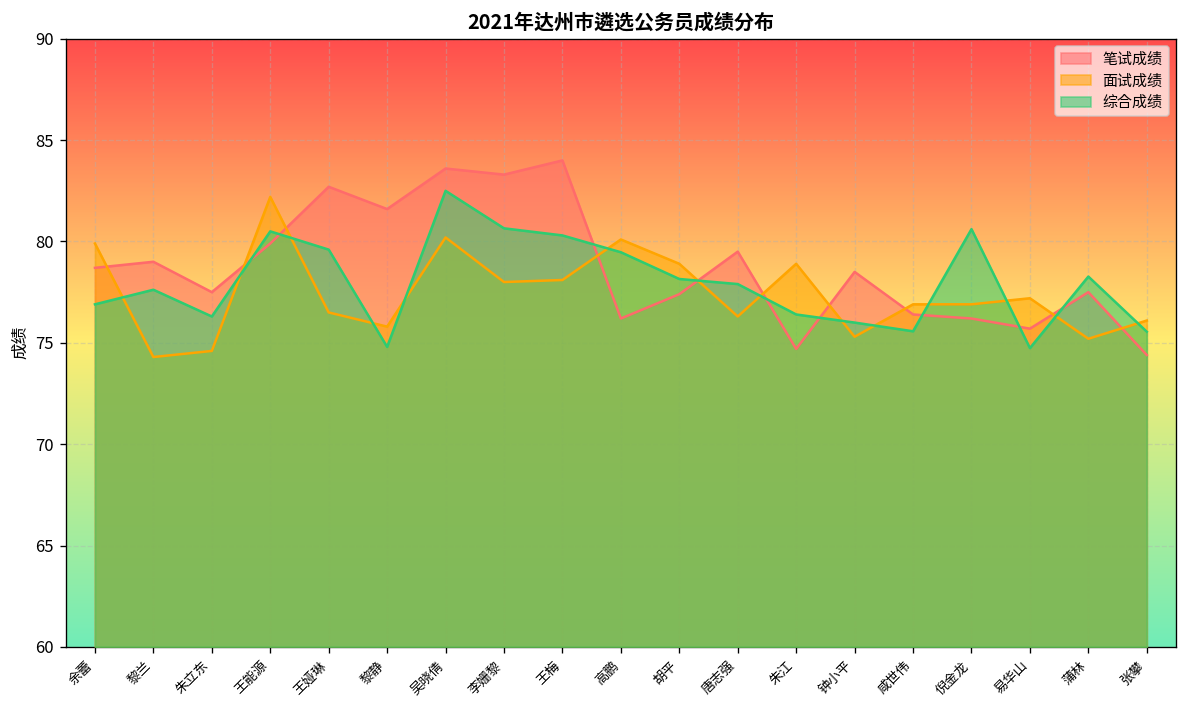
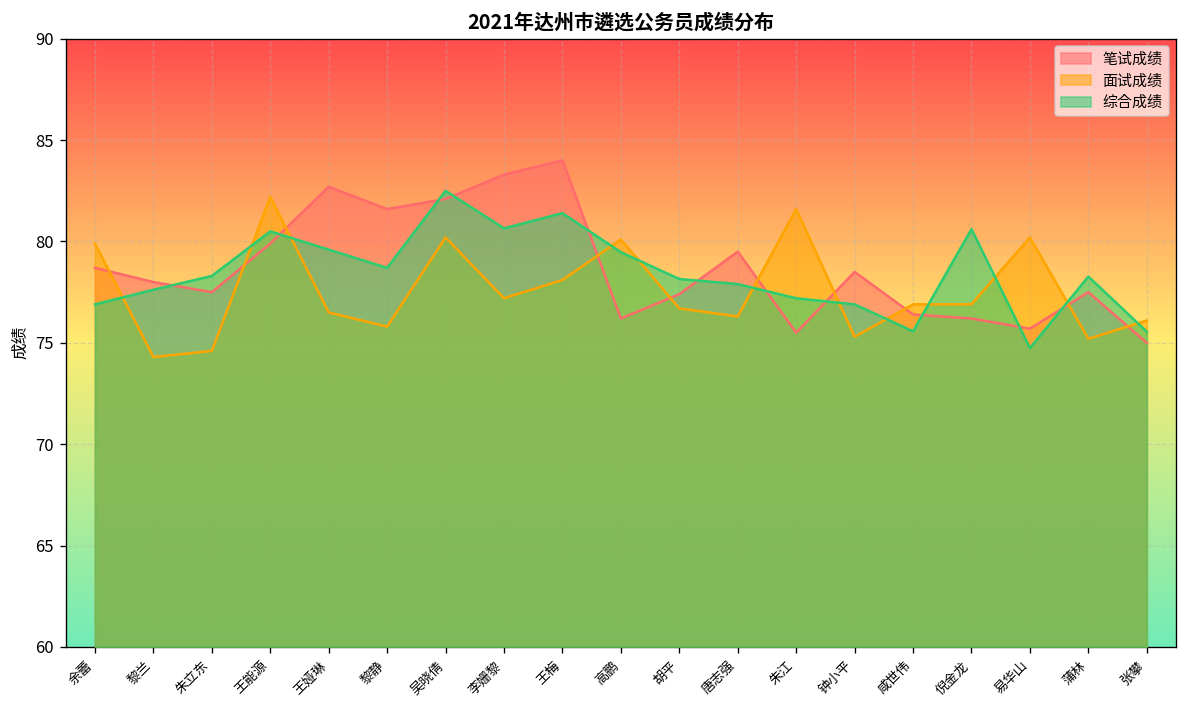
  {
    "笔试成绩": {
      "余蕾": 78.7,
-     "黎兰": 79,
+     "黎兰": 78,
      "朱立东": 77.5,
      "王能源": 79.9,
      "王娅琳": 82.7,
      "黎静": 81.6,
-     "吴晓倩": 83.6,
+     "吴晓倩": 82.1,
      "李姗黎": 83.3,
      "王梅": 84.0,
      "高鹏": 76.2,
      "胡平": 77.4,
      "唐志强": 79.5,
-     "朱江": 74.7,
+     "朱江": 75.5,
      "钟小平": 78.5,
      "咸世伟": 76.4,
      "倪金龙": 76.2,
      "易华山": 75.7,
      "蒲林": 77.5,
-     "张攀": 74.4
+     "张攀": 75.0
    },
    "面试成绩": {
      "余蕾": 79.9,
      "黎兰": 74.3,
      "朱立东": 74.6,
      "王能源": 82.2,
      "王娅琳": 76.5,
      "黎静": 75.8,
      "吴晓倩": 80.2,
-     "李姗黎": 78.0,
+     "李姗黎": 77.2,
      "王梅": 78.1,
      "高鹏": 80.1,
-     "胡平": 78.9,
+     "胡平": 76.7,
      "唐志强": 76.3,
-     "朱江": 78.9,
+     "朱江": 81.6,
      "钟小平": 75.3,
      "咸世伟": 76.9,
      "倪金龙": 76.9,
-     "易华山": 77.2,
+     "易华山": 80.2,
      "蒲林": 75.2,
      "张攀": 76.1
    },
    "综合成绩": {
      "余蕾": 76.9,
      "黎兰": 77.6,
-     "朱立东": 76.3,
+     "朱立东": 78.3,
      "王能源": 80.5,
      "王娅琳": 79.6,
-     "黎静": 74.8,
+     "黎静": 78.7,
      "吴晓倩": 82.5,
      "李姗黎": 80.7,
-     "王梅": 80.3,
+     "王梅": 81.4,
      "高鹏": 79.5,
      "胡平": 78.2,
      "唐志强": 77.9,
-     "朱江": 76.4,
-     "钟小平": 76.0,
+     "朱江": 77.2,
+     "钟小平": 76.9,
      "咸世伟": 75.6,
      "倪金龙": 80.6,
      "易华山": 74.7,
      "蒲林": 78.3,
      "张攀": 75.6
    }
  }
